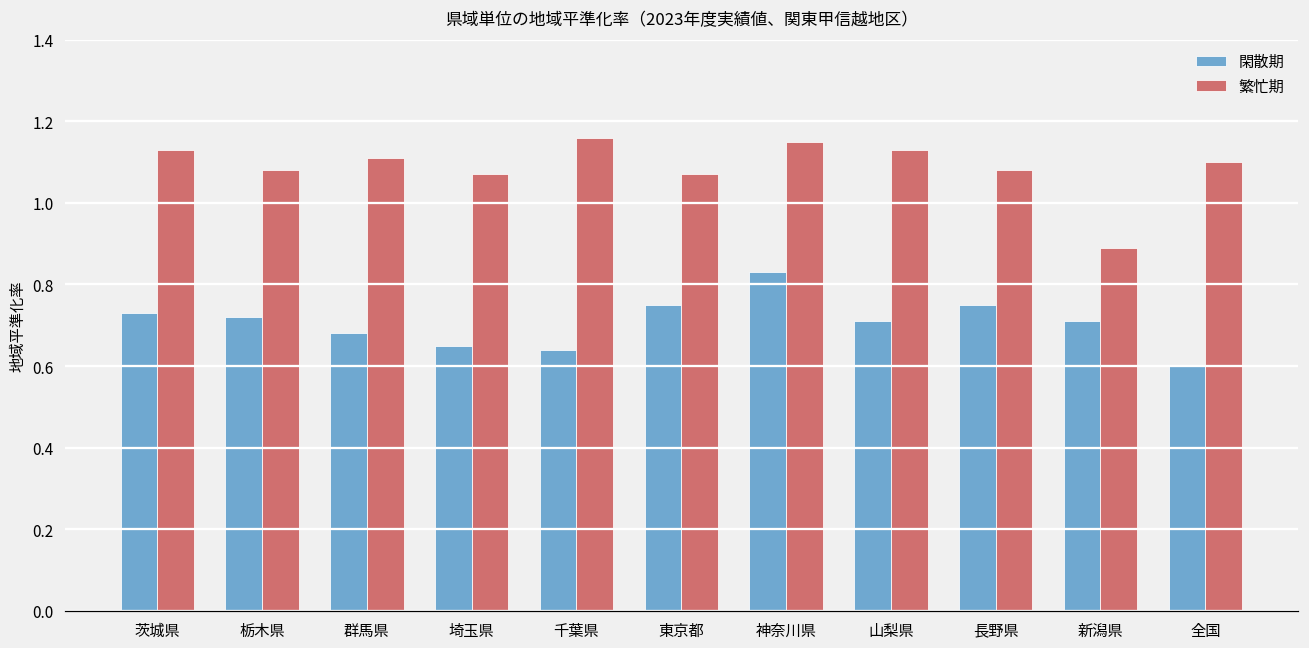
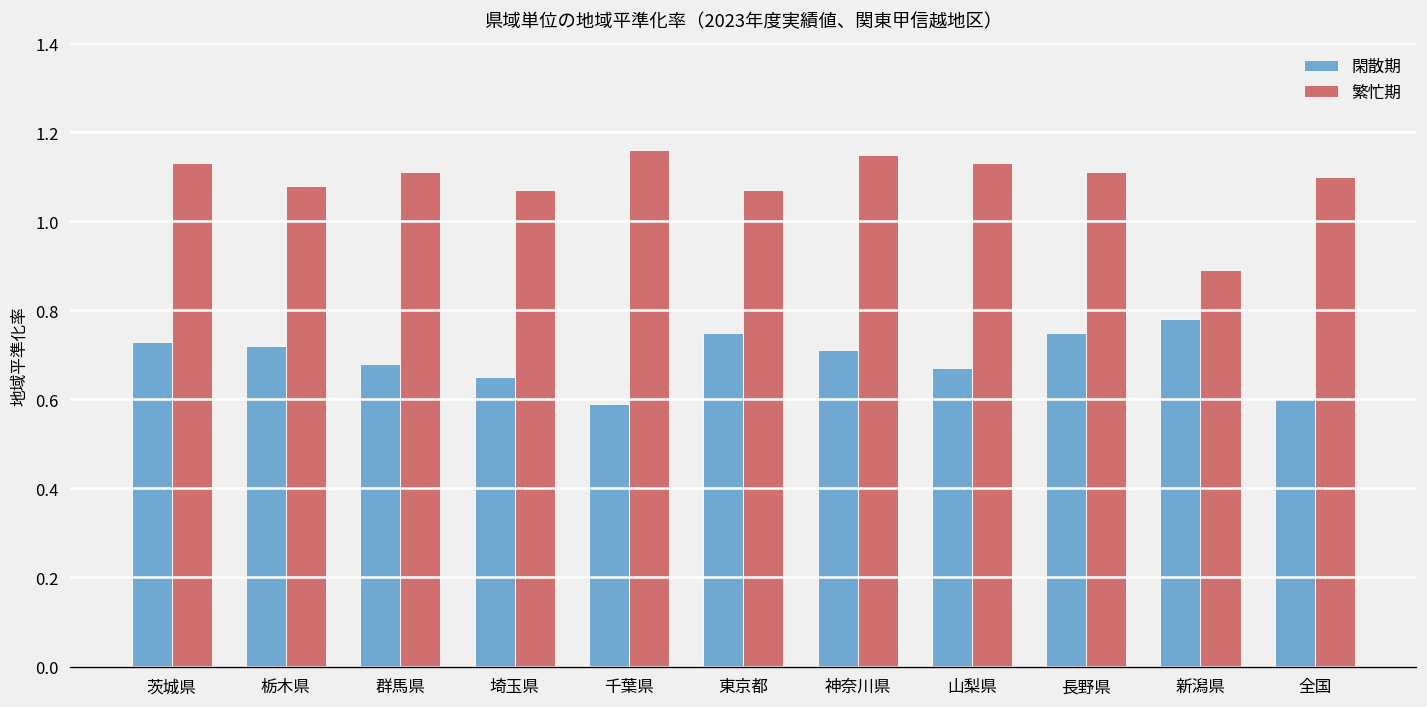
  {
    "閑散期": {
      "茨城県": 0.73,
      "栃木県": 0.72,
      "群馬県": 0.68,
      "埼玉県": 0.65,
-     "千葉県": 0.64,
+     "千葉県": 0.59,
      "東京都": 0.75,
-     "神奈川県": 0.83,
-     "山梨県": 0.71,
+     "神奈川県": 0.71,
+     "山梨県": 0.67,
      "長野県": 0.75,
-     "新潟県": 0.71,
+     "新潟県": 0.78,
      "全国": 0.60
    },
    "繁忙期": {
      "茨城県": 1.13,
      "栃木県": 1.08,
      "群馬県": 1.11,
      "埼玉県": 1.07,
      "千葉県": 1.16,
      "東京都": 1.07,
      "神奈川県": 1.15,
      "山梨県": 1.13,
-     "長野県": 1.08,
+     "長野県": 1.11,
      "新潟県": 0.89,
      "全国": 1.10
    }
  }
